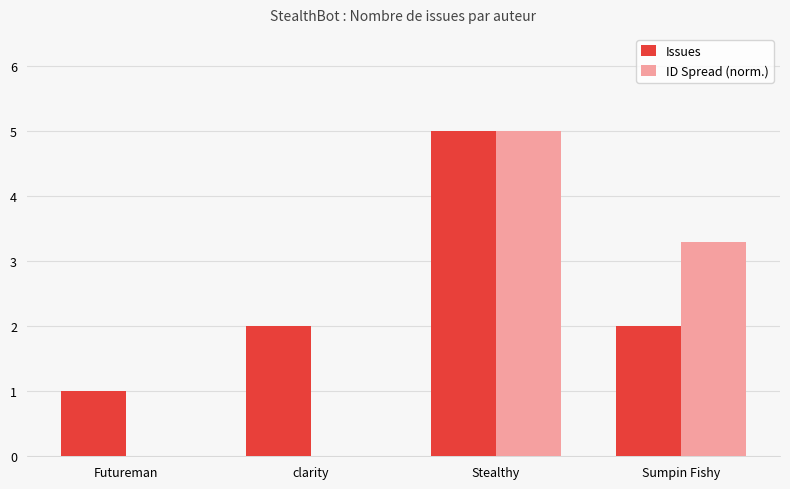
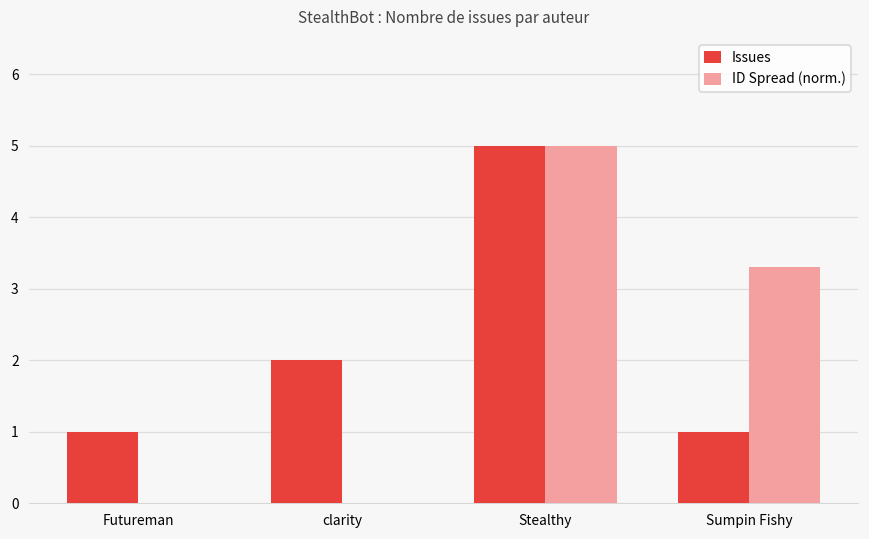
  {
    "Issues": {
      "Futureman": 1,
      "clarity": 2,
      "Stealthy": 5,
-     "Sumpin Fishy": 2
+     "Sumpin Fishy": 1
    },
    "ID Spread (norm.)": {
      "Futureman": 0,
      "clarity": 0,
      "Stealthy": 5,
      "Sumpin Fishy": 3.3
    }
  }
